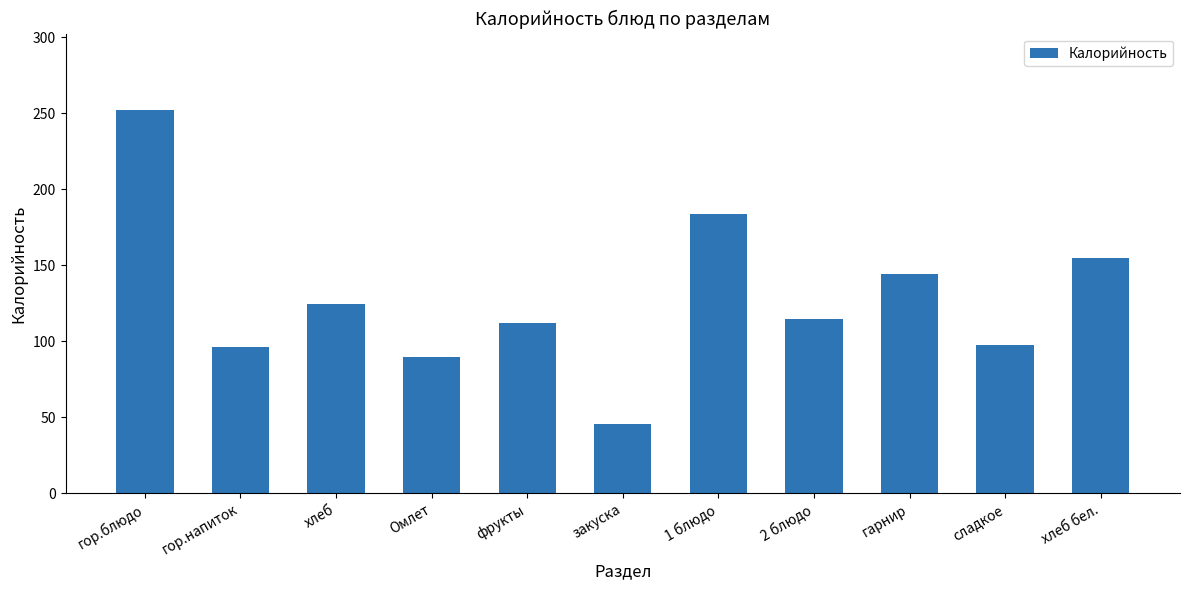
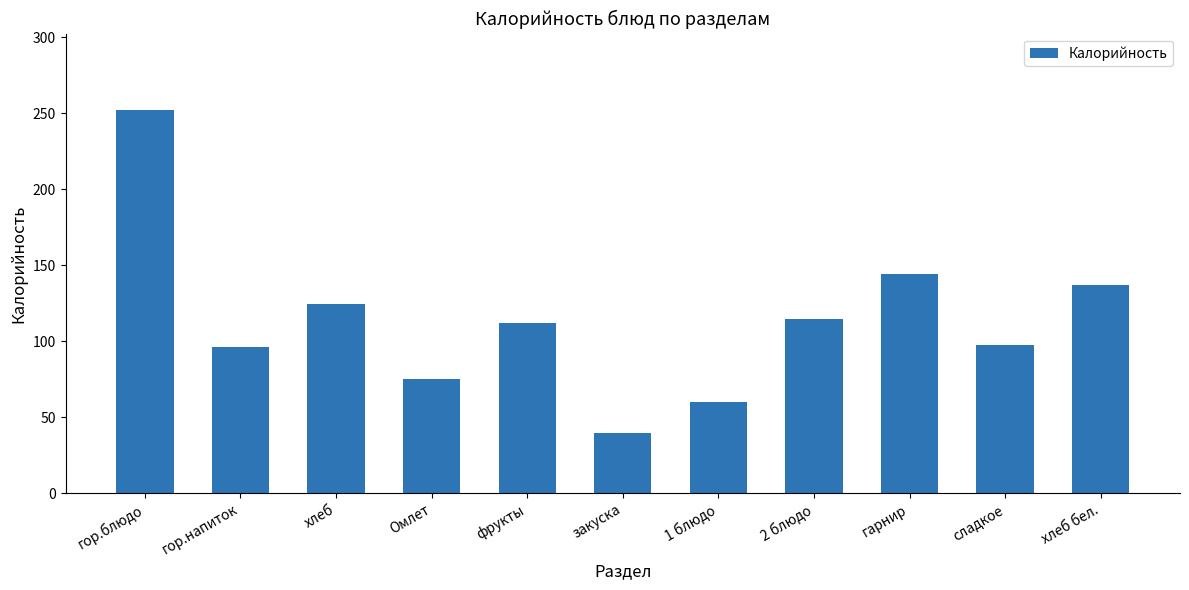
  {
    "гор.блюдо": 252,
    "гор.напиток": 96,
    "хлеб": 124,
-   "Омлет": 90,
+   "Омлет": 75,
    "фрукты": 112,
-   "закуска": 46,
-   "1 блюдо": 183,
+   "закуска": 40,
+   "1 блюдо": 60,
    "2 блюдо": 115,
    "гарнир": 144,
    "сладкое": 98,
-   "хлеб бел.": 154
+   "хлеб бел.": 137
  }
